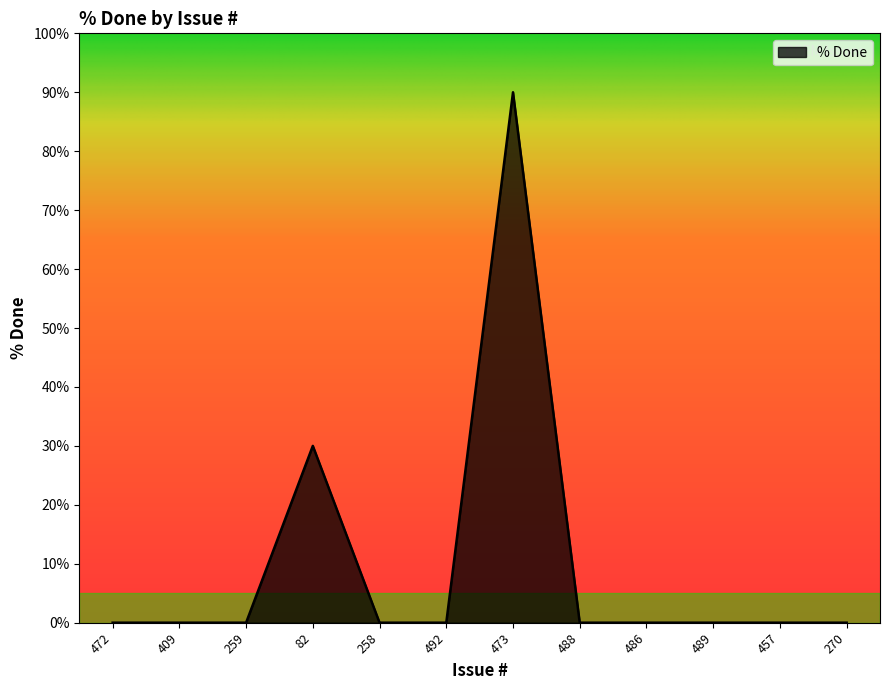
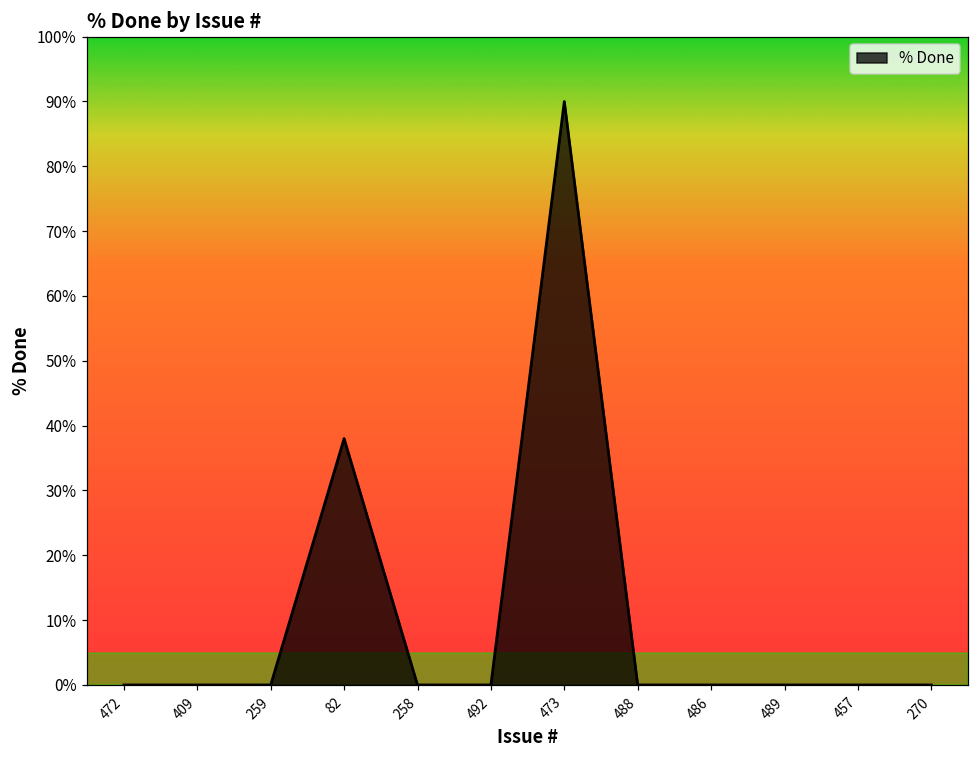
  {
    "472": "0%",
    "409": "0%",
    "259": "0%",
-   "82": "30%",
+   "82": "38%",
    "258": "0%",
    "492": "0%",
    "473": "90%",
    "488": "0%",
    "486": "0%",
    "489": "0%",
    "457": "0%",
    "270": "0%"
  }
